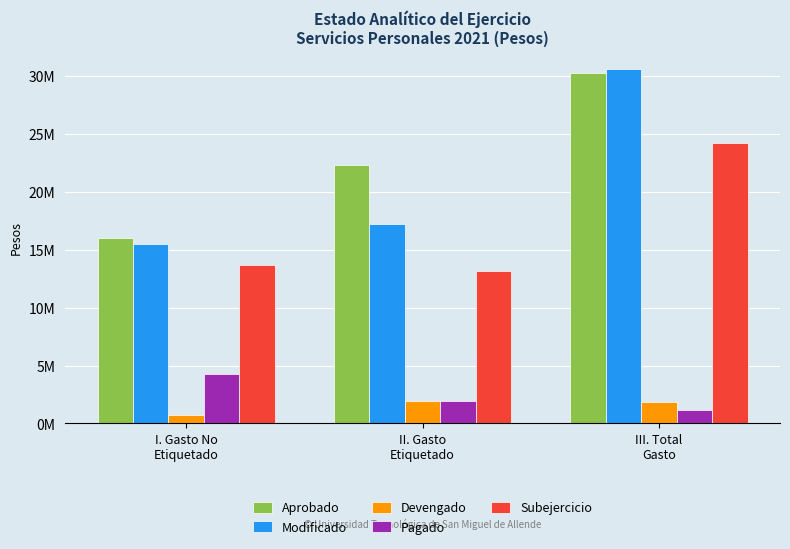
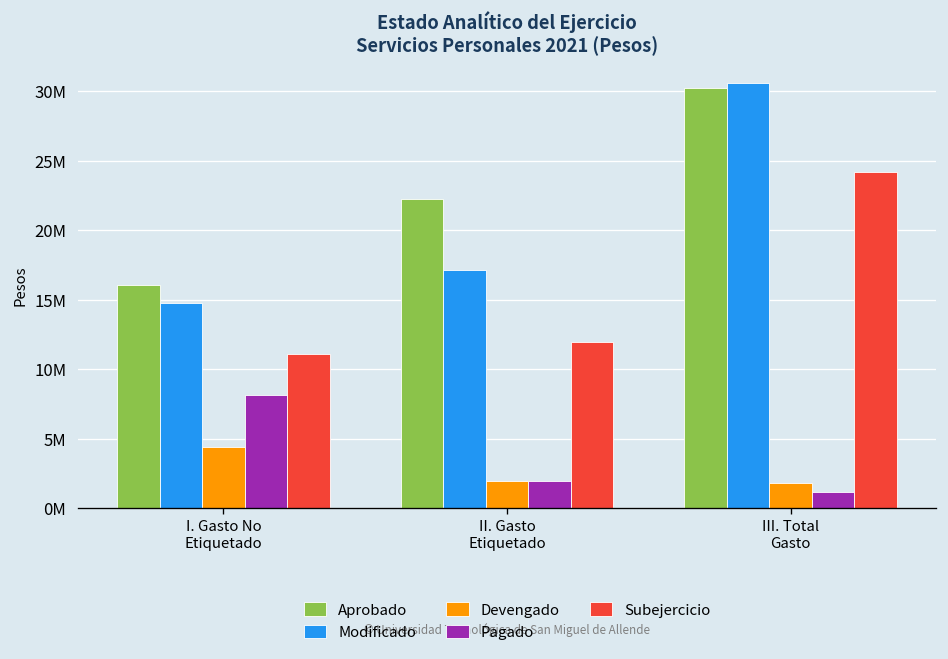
  {
    "Aprobado": {
      "I. Gasto No Etiquetado": 16000000,
      "II. Gasto Etiquetado": 22300000,
      "III. Total Gasto": 30300000
    },
    "Modificado": {
-     "I. Gasto No Etiquetado": 15500000,
+     "I. Gasto No Etiquetado": 14700000,
      "II. Gasto Etiquetado": 17200000,
      "III. Total Gasto": 30600000
    },
    "Devengado": {
-     "I. Gasto No Etiquetado": 700000,
+     "I. Gasto No Etiquetado": 4400000,
      "II. Gasto Etiquetado": 2000000,
      "III. Total Gasto": 1800000
    },
    "Pagado": {
-     "I. Gasto No Etiquetado": 4300000,
+     "I. Gasto No Etiquetado": 8200000,
      "II. Gasto Etiquetado": 2000000,
      "III. Total Gasto": 1200000
    },
    "Subejercicio": {
-     "I. Gasto No Etiquetado": 13700000,
-     "II. Gasto Etiquetado": 13100000,
+     "I. Gasto No Etiquetado": 11100000,
+     "II. Gasto Etiquetado": 11900000,
      "III. Total Gasto": 24200000
    }
  }
